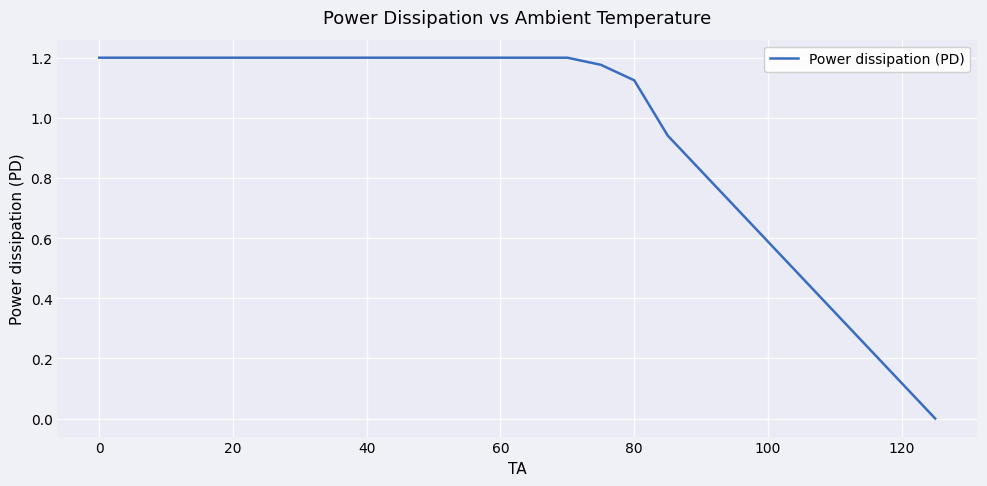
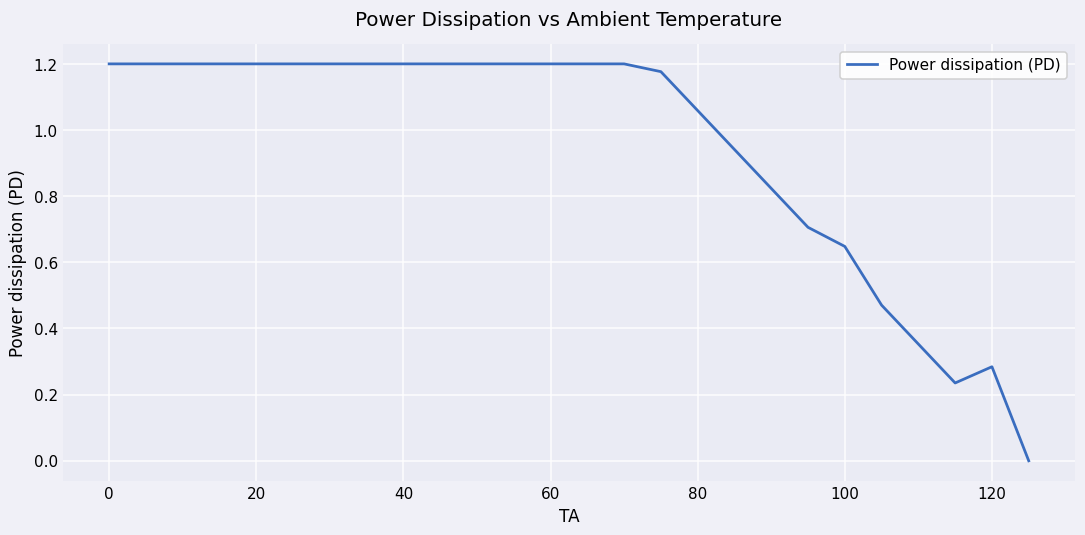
  {
    "0": 1.20,
    "20": 1.20,
    "40": 1.20,
    "60": 1.20,
-   "80": 1.12,
-   "100": 0.59,
-   "120": 0.12
+   "80": 1.06,
+   "100": 0.65,
+   "120": 0.28
  }
